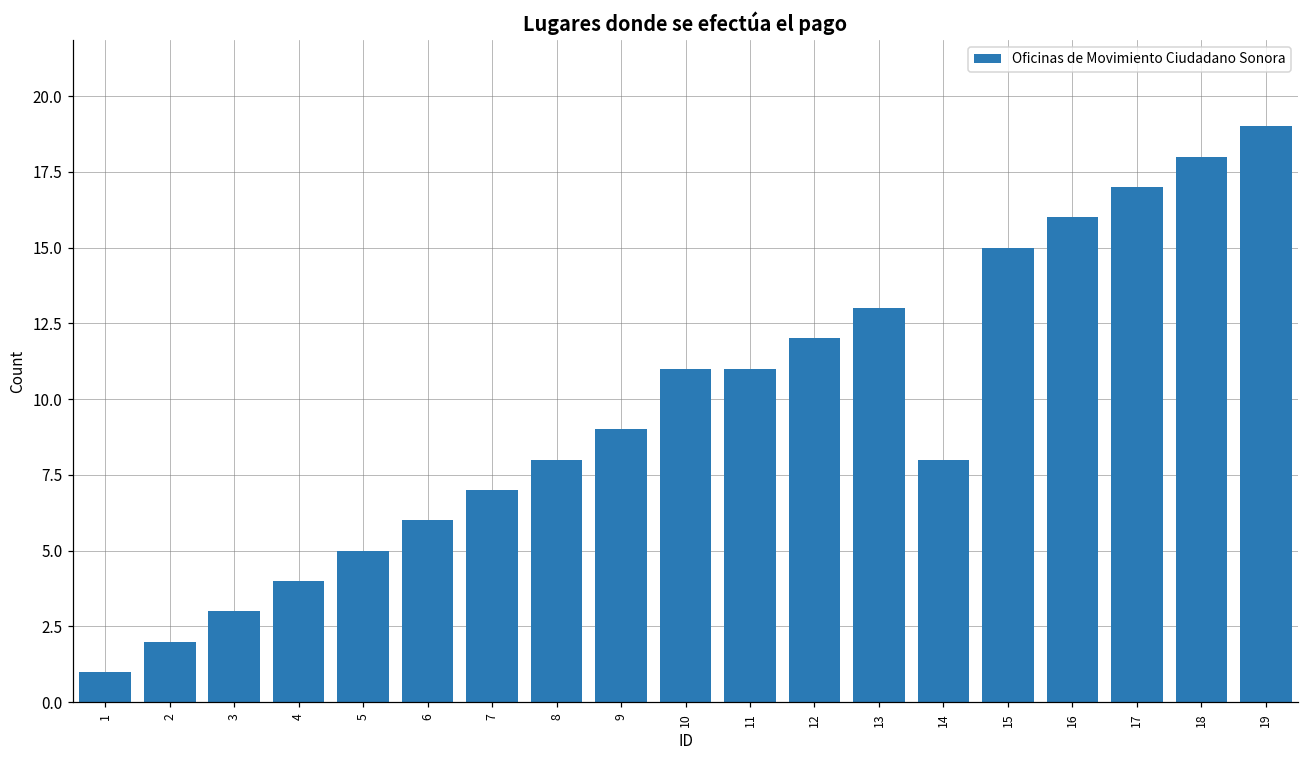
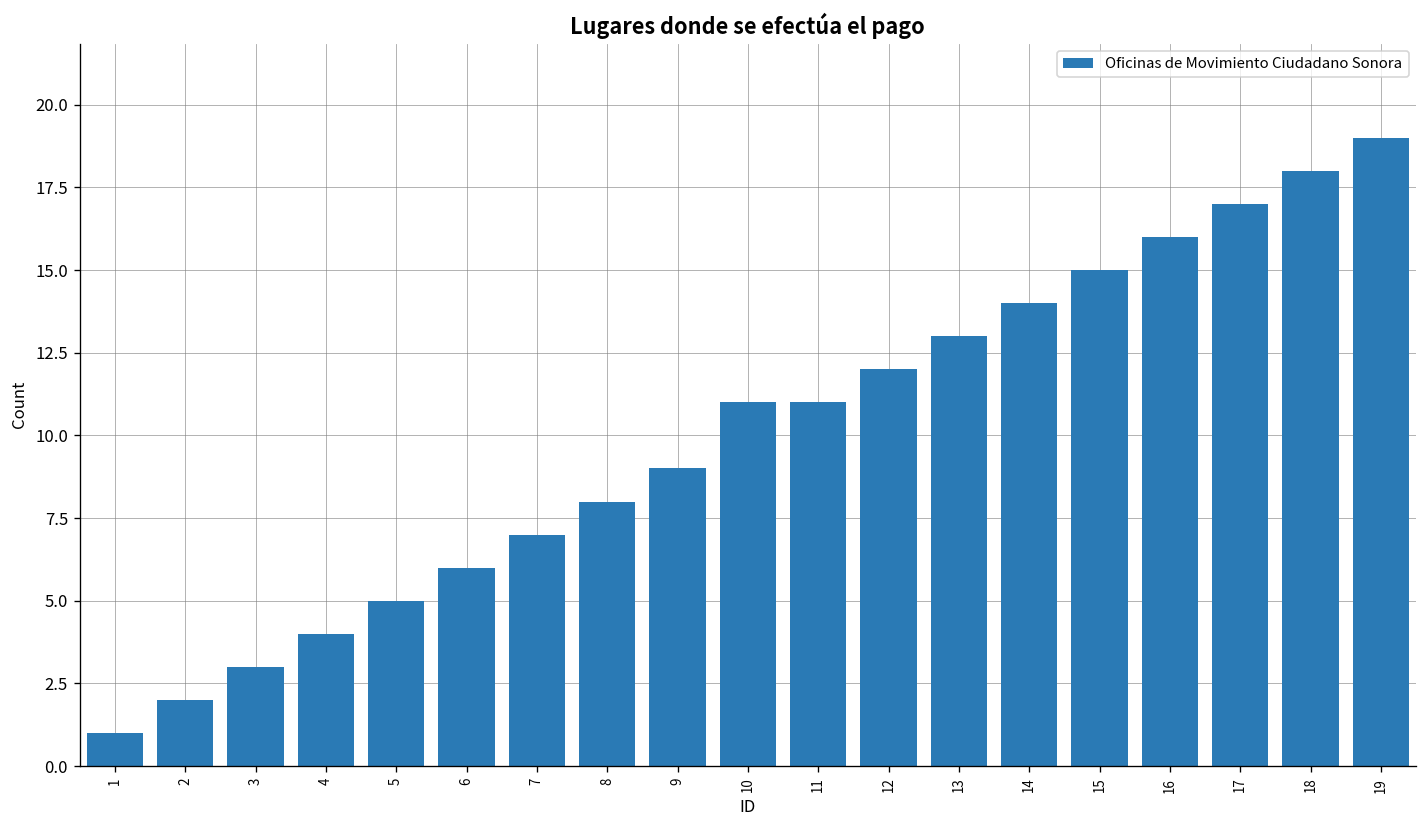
  {
    "1": 1,
    "2": 2,
    "3": 3,
    "4": 4,
    "5": 5,
    "6": 6,
    "7": 7,
    "8": 8,
    "9": 9,
    "10": 11,
    "11": 11,
    "12": 12,
    "13": 13,
-   "14": 8,
+   "14": 14,
    "15": 15,
    "16": 16,
    "17": 17,
    "18": 18,
    "19": 19
  }
